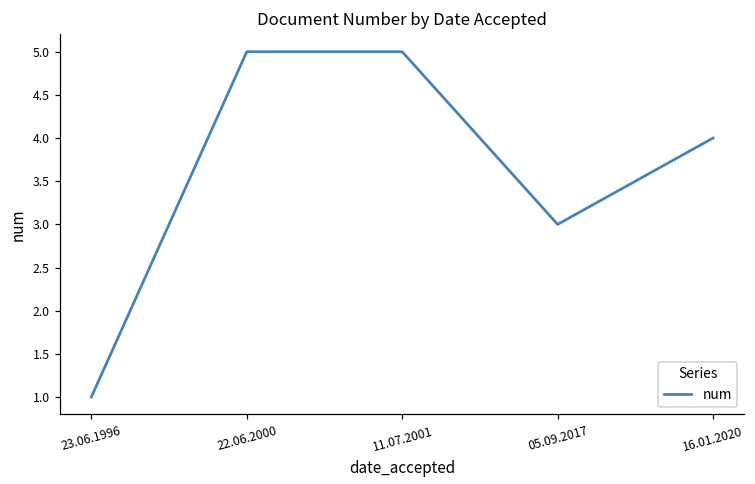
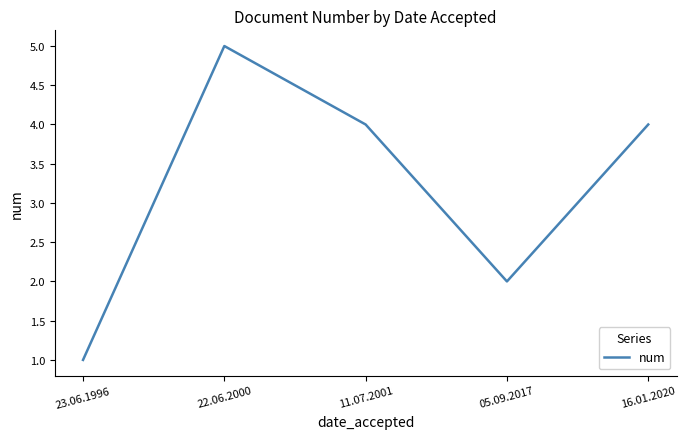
  {
    "23.06.1996": 1,
    "22.06.2000": 5,
-   "11.07.2001": 5,
-   "05.09.2017": 3,
+   "11.07.2001": 4,
+   "05.09.2017": 2,
    "16.01.2020": 4
  }
